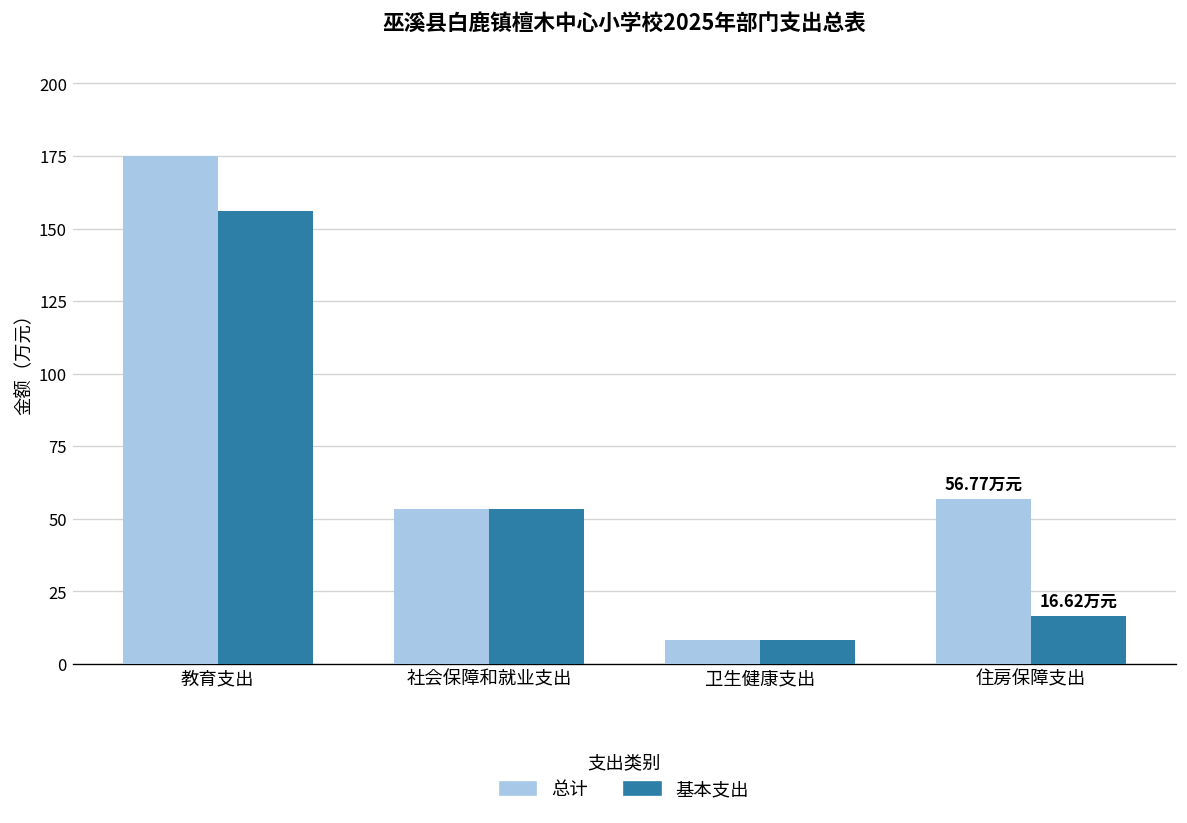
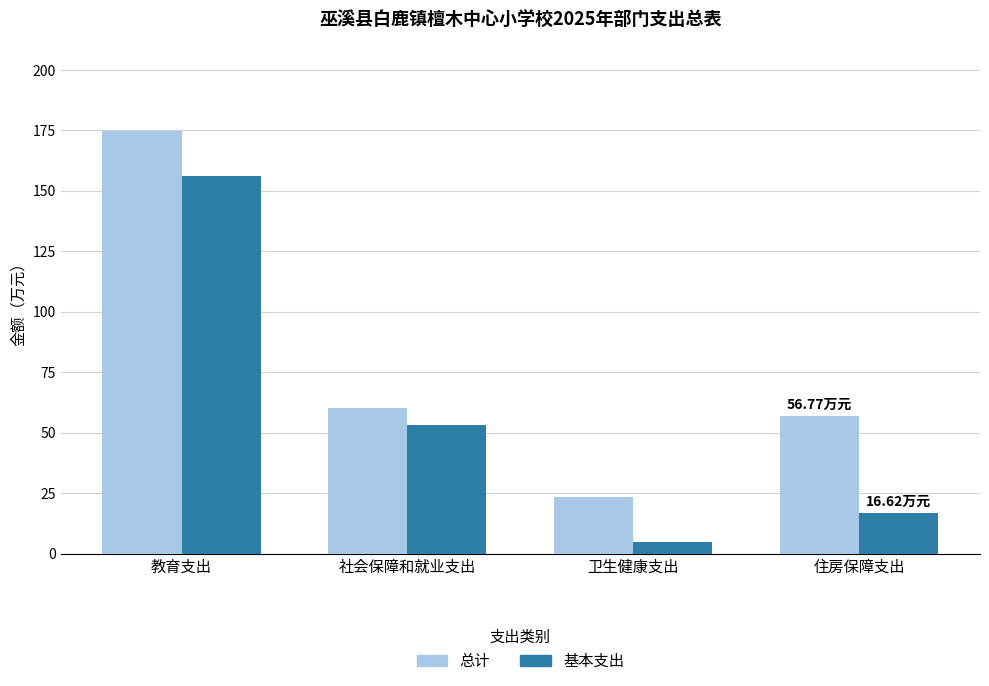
  {
    "总计": {
      "教育支出": 175,
-     "社会保障和就业支出": 53,
-     "卫生健康支出": 8
+     "社会保障和就业支出": 60,
+     "卫生健康支出": 23
    },
    "基本支出": {
      "教育支出": 156,
      "社会保障和就业支出": 53,
-     "卫生健康支出": 8
+     "卫生健康支出": 5
    }
  }
